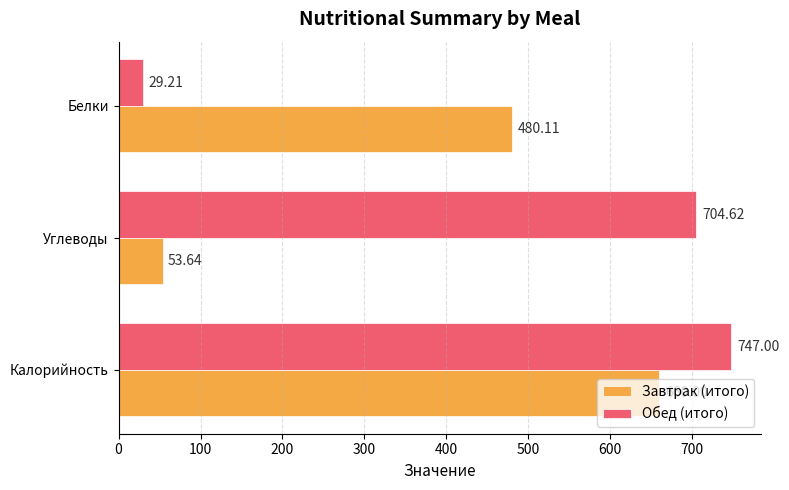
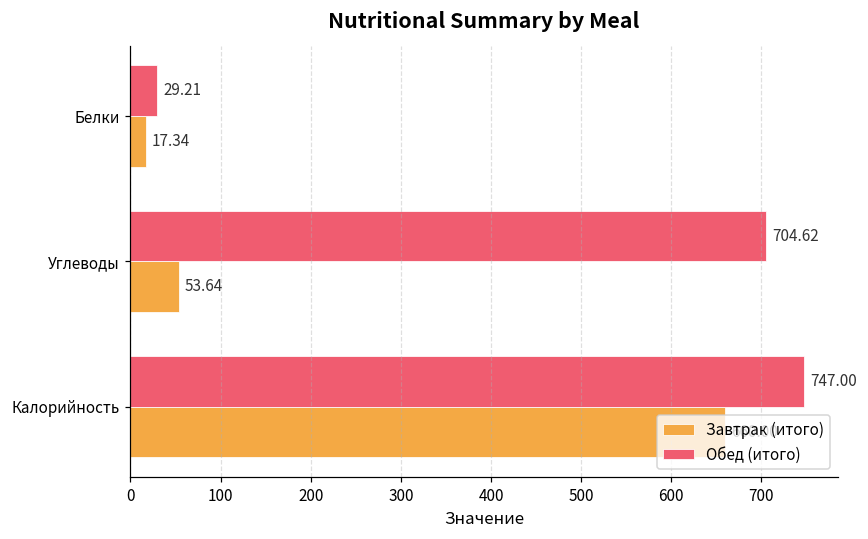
  {
    "Завтрак (итого)": {
-     "Белки": 480.11,
+     "Белки": 17.34,
      "Углеводы": 53.64
    },
    "Обед (итого)": {
      "Белки": 29.21,
      "Углеводы": 704.62,
      "Калорийность": 747.00
    }
  }
